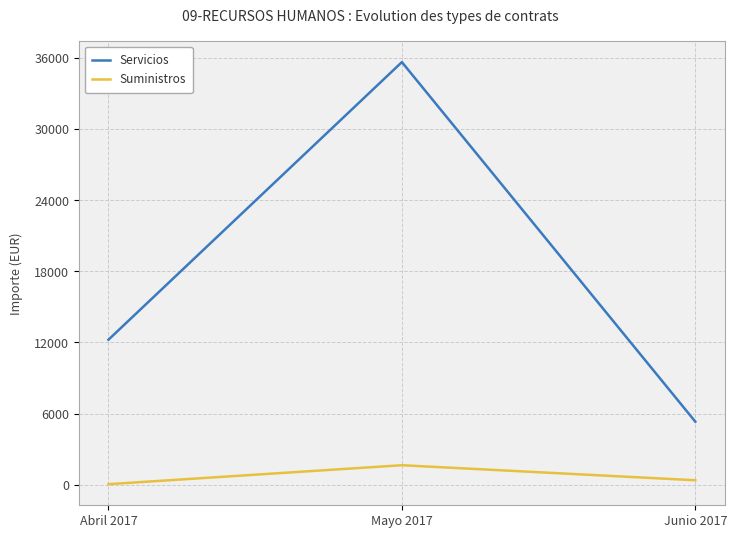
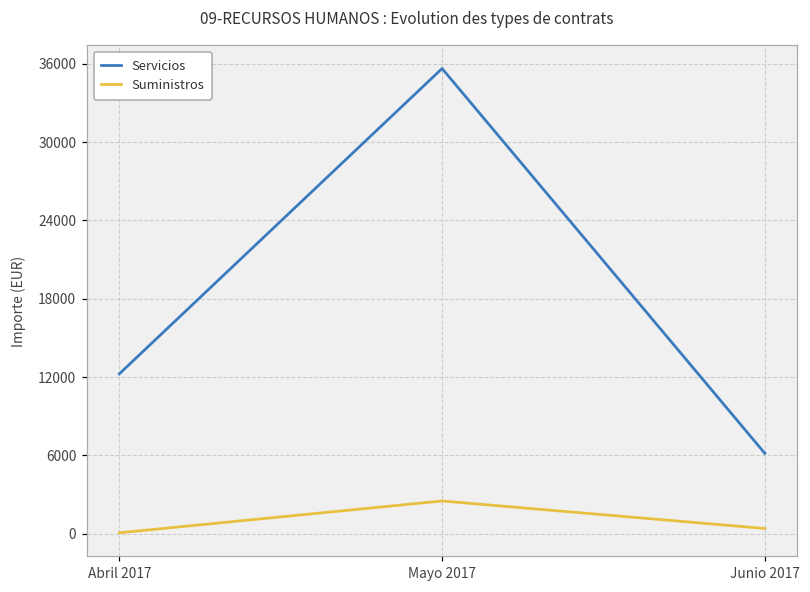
  {
    "Servicios": {
      "Abril 2017": 12200,
      "Mayo 2017": 35600,
-     "Junio 2017": 5300
+     "Junio 2017": 6100
    },
    "Suministros": {
      "Abril 2017": 100,
-     "Mayo 2017": 1700,
+     "Mayo 2017": 2500,
      "Junio 2017": 400
    }
  }
